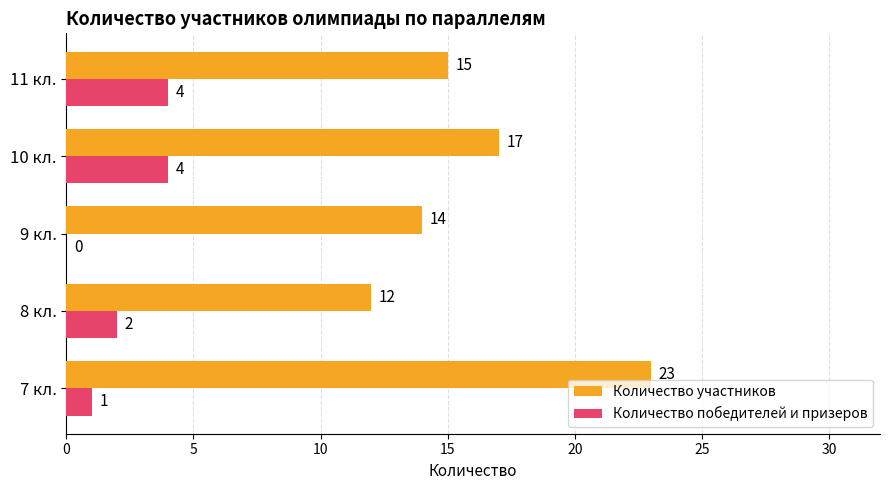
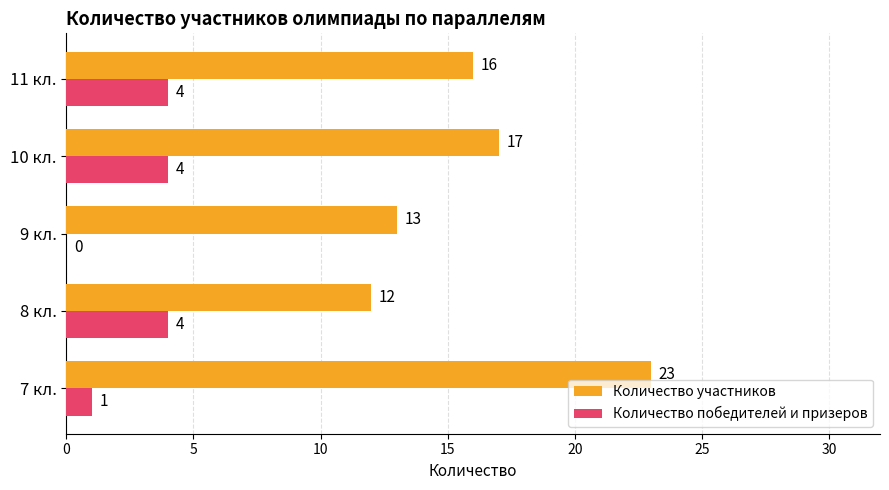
  {
    "Количество участников": {
-     "11 кл.": 15,
+     "11 кл.": 16,
      "10 кл.": 17,
-     "9 кл.": 14,
+     "9 кл.": 13,
      "8 кл.": 12
    },
    "Количество победителей и призеров": {
      "11 кл.": 4,
      "10 кл.": 4,
      "9 кл.": 0,
-     "8 кл.": 2,
+     "8 кл.": 4,
      "7 кл.": 1
    }
  }
